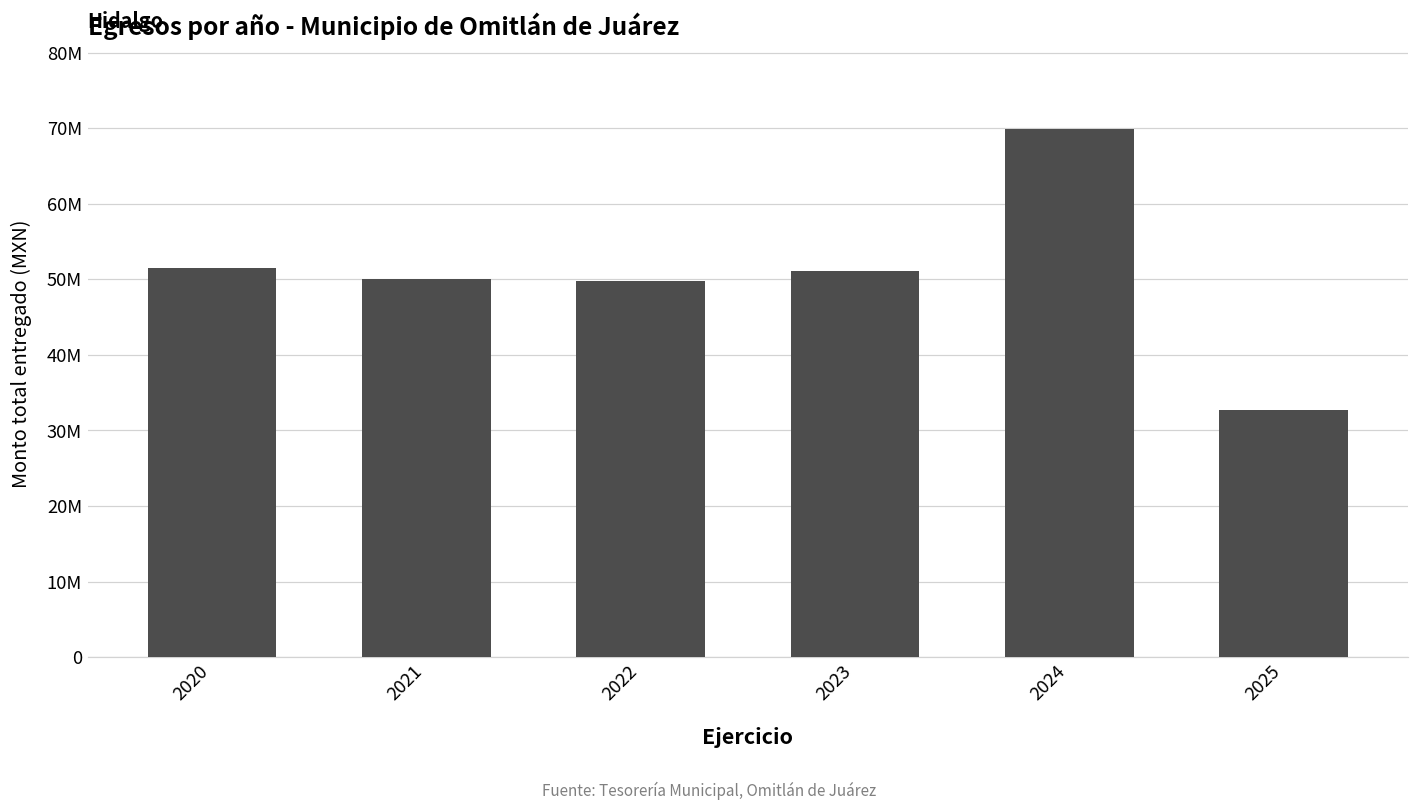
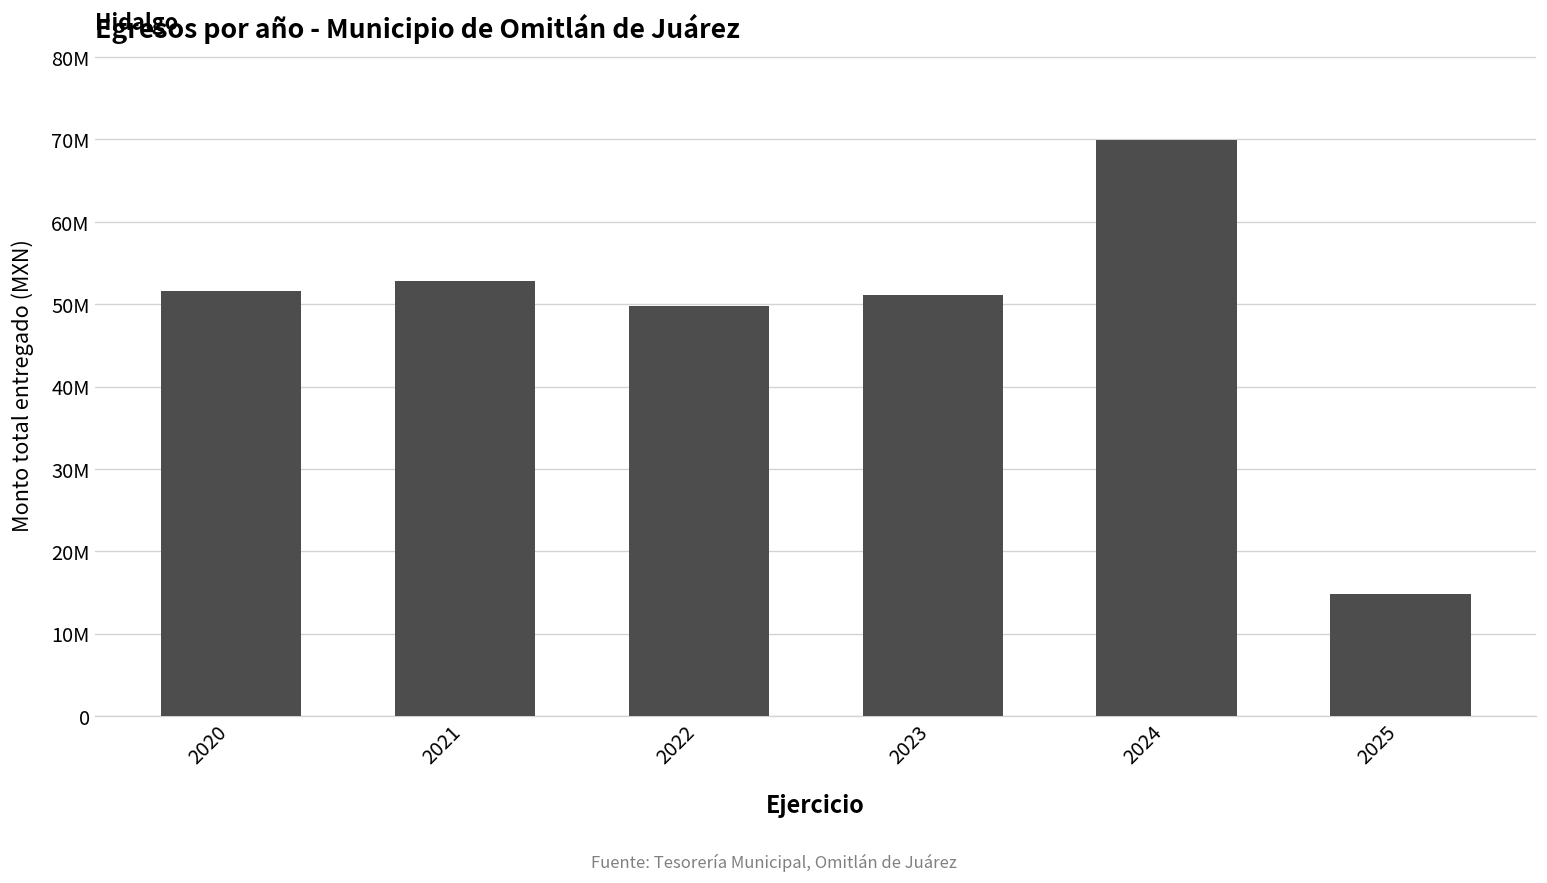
  {
    "2020": 52000000,
-   "2021": 50000000,
+   "2021": 53000000,
    "2022": 50000000,
    "2023": 51000000,
    "2024": 70000000,
-   "2025": 33000000
+   "2025": 15000000
  }
